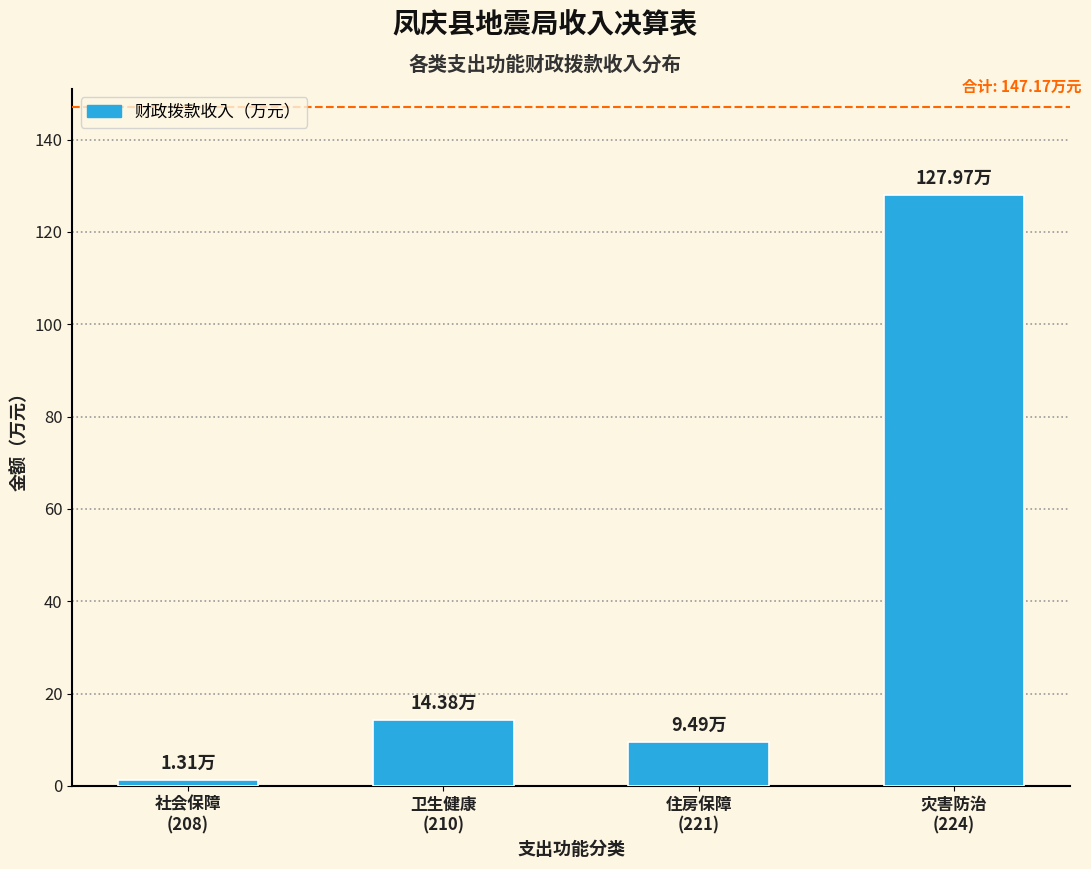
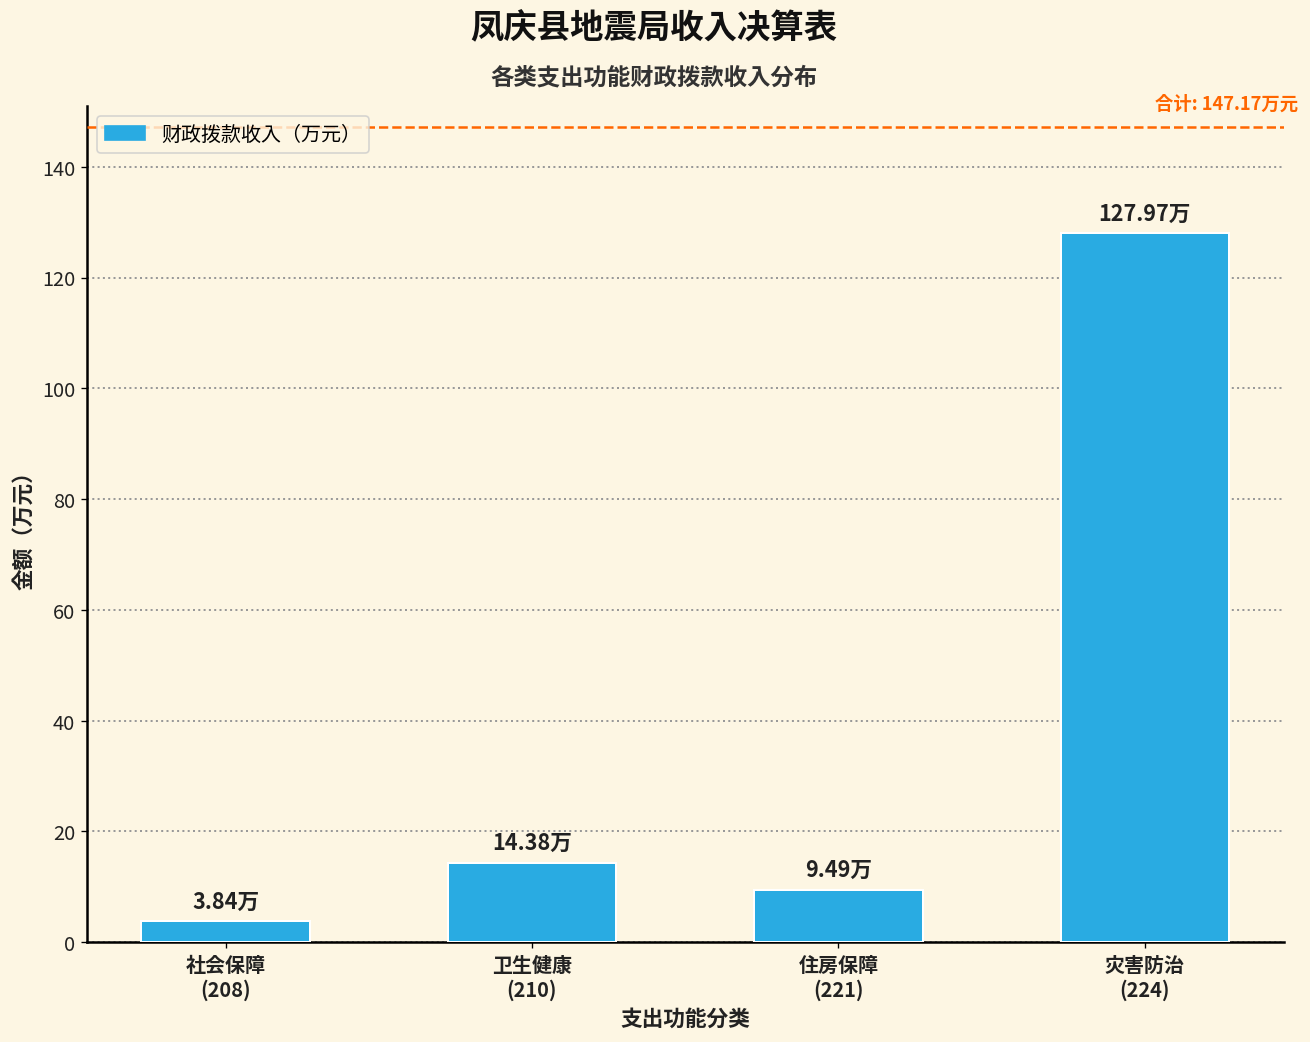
  {
-   "社会保障 (208)": "1.31万",
+   "社会保障 (208)": "3.84万",
    "卫生健康 (210)": "14.38万",
    "住房保障 (221)": "9.49万",
    "灾害防治 (224)": "127.97万"
  }
